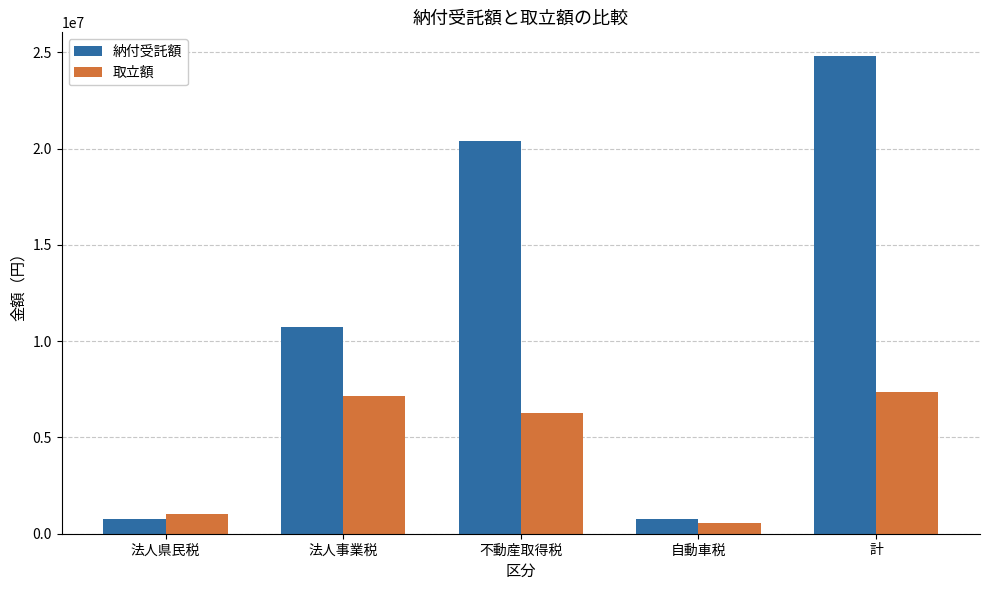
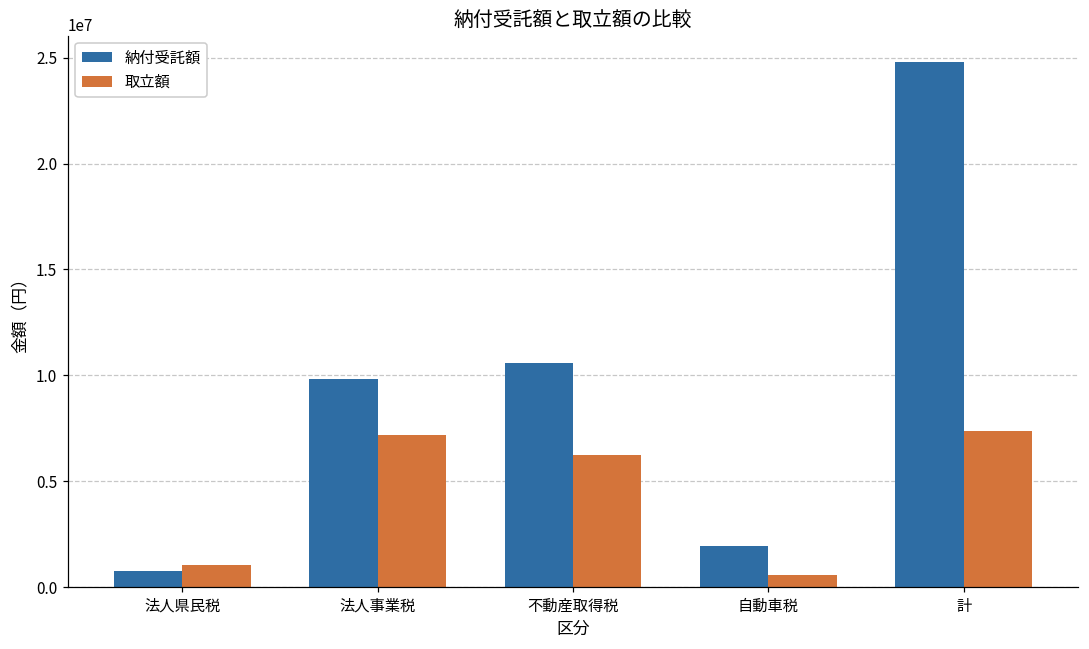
  {
    "納付受託額": {
      "法人県民税": 800000,
-     "法人事業税": 10800000,
-     "不動産取得税": 20400000,
-     "自動車税": 800000,
+     "法人事業税": 9800000,
+     "不動産取得税": 10600000,
+     "自動車税": 1900000,
      "計": 24800000
    },
    "取立額": {
      "法人県民税": 1000000,
      "法人事業税": 7200000,
      "不動産取得税": 6300000,
      "自動車税": 500000,
      "計": 7300000
    }
  }
